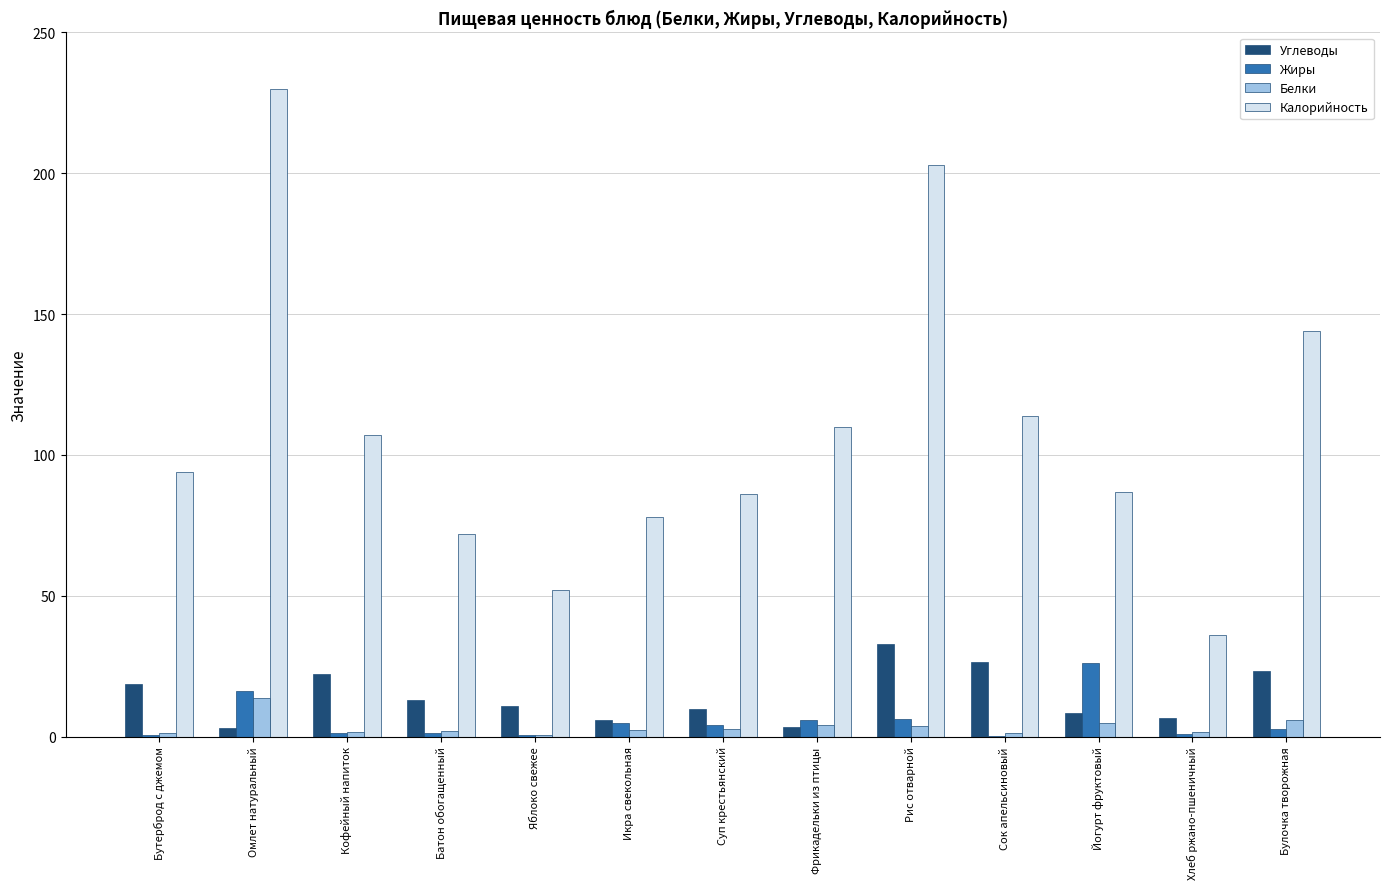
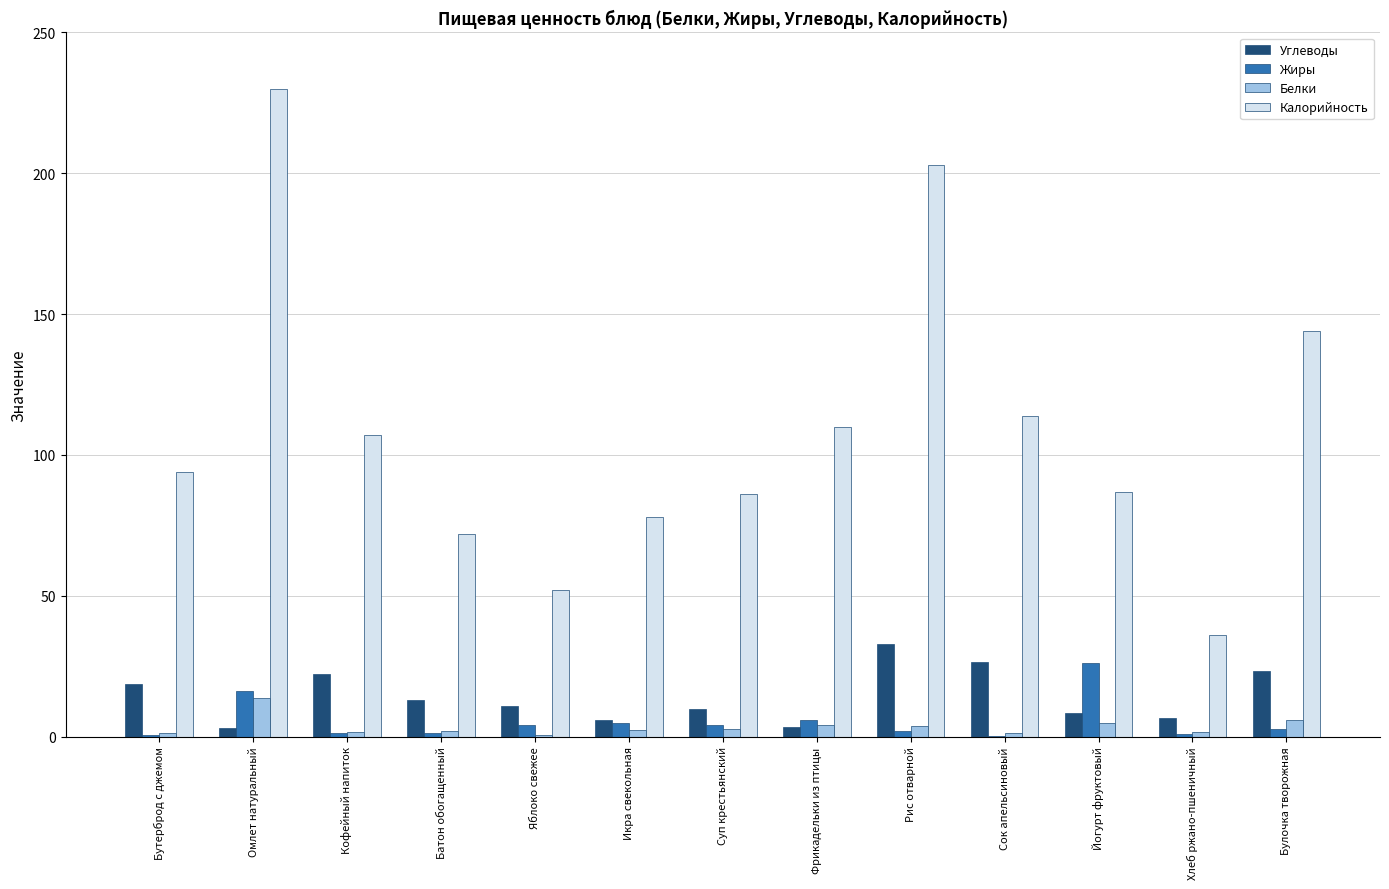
  {
    "Углеводы": {
      "Бутерброд с джемом": 19,
      "Омлет натуральный": 3,
      "Кофейный напиток": 22,
      "Батон обогащенный": 13,
      "Яблоко свежее": 11,
      "Икра свекольная": 6,
      "Суп крестьянский": 10,
      "Фрикадельки из птицы": 3,
      "Рис отварной": 33,
      "Сок апельсиновый": 26,
      "Йогурт фруктовый": 9,
      "Хлеб ржано-пшеничный": 7,
      "Булочка творожная": 23
    },
    "Жиры": {
      "Омлет натуральный": 16,
      "Кофейный напиток": 1,
      "Батон обогащенный": 1,
-     "Яблоко свежее": 0,
+     "Яблоко свежее": 4,
      "Икра свекольная": 5,
      "Суп крестьянский": 4,
      "Фрикадельки из птицы": 6,
-     "Рис отварной": 6,
+     "Рис отварной": 2,
      "Йогурт фруктовый": 26,
      "Булочка творожная": 3
    },
    "Белки": {
      "Бутерброд с джемом": 1,
      "Омлет натуральный": 14,
      "Кофейный напиток": 2,
      "Батон обогащенный": 2,
      "Икра свекольная": 3,
      "Суп крестьянский": 3,
      "Фрикадельки из птицы": 4,
      "Рис отварной": 4,
      "Сок апельсиновый": 1,
      "Йогурт фруктовый": 5,
      "Хлеб ржано-пшеничный": 2,
      "Булочка творожная": 6
    },
    "Калорийность": {
      "Бутерброд с джемом": 94,
      "Омлет натуральный": 230,
      "Кофейный напиток": 107,
      "Батон обогащенный": 72,
      "Яблоко свежее": 52,
      "Икра свекольная": 78,
      "Суп крестьянский": 86,
      "Фрикадельки из птицы": 110,
      "Рис отварной": 203,
      "Сок апельсиновый": 114,
      "Йогурт фруктовый": 87,
      "Хлеб ржано-пшеничный": 36,
      "Булочка творожная": 144
    }
  }
